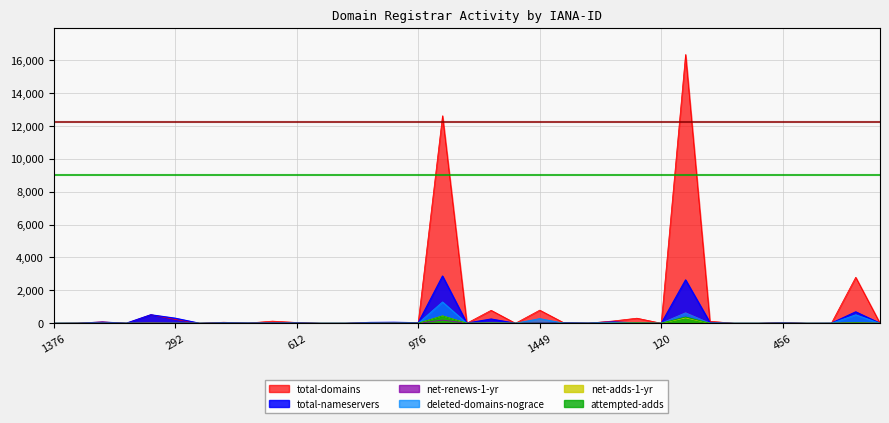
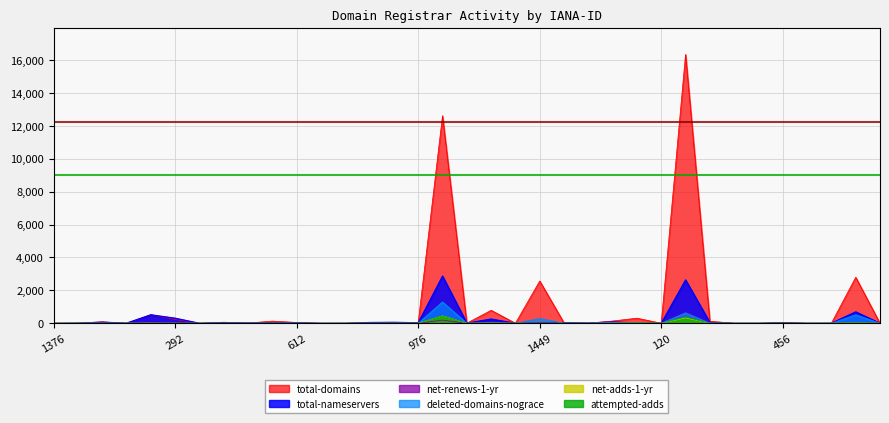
  {
    "total-domains": {
-     "1449": "800"
+     "1449": "2,600"
    },
    "deleted-domains-nograce": {
      "1449": "300"
    }
  }
